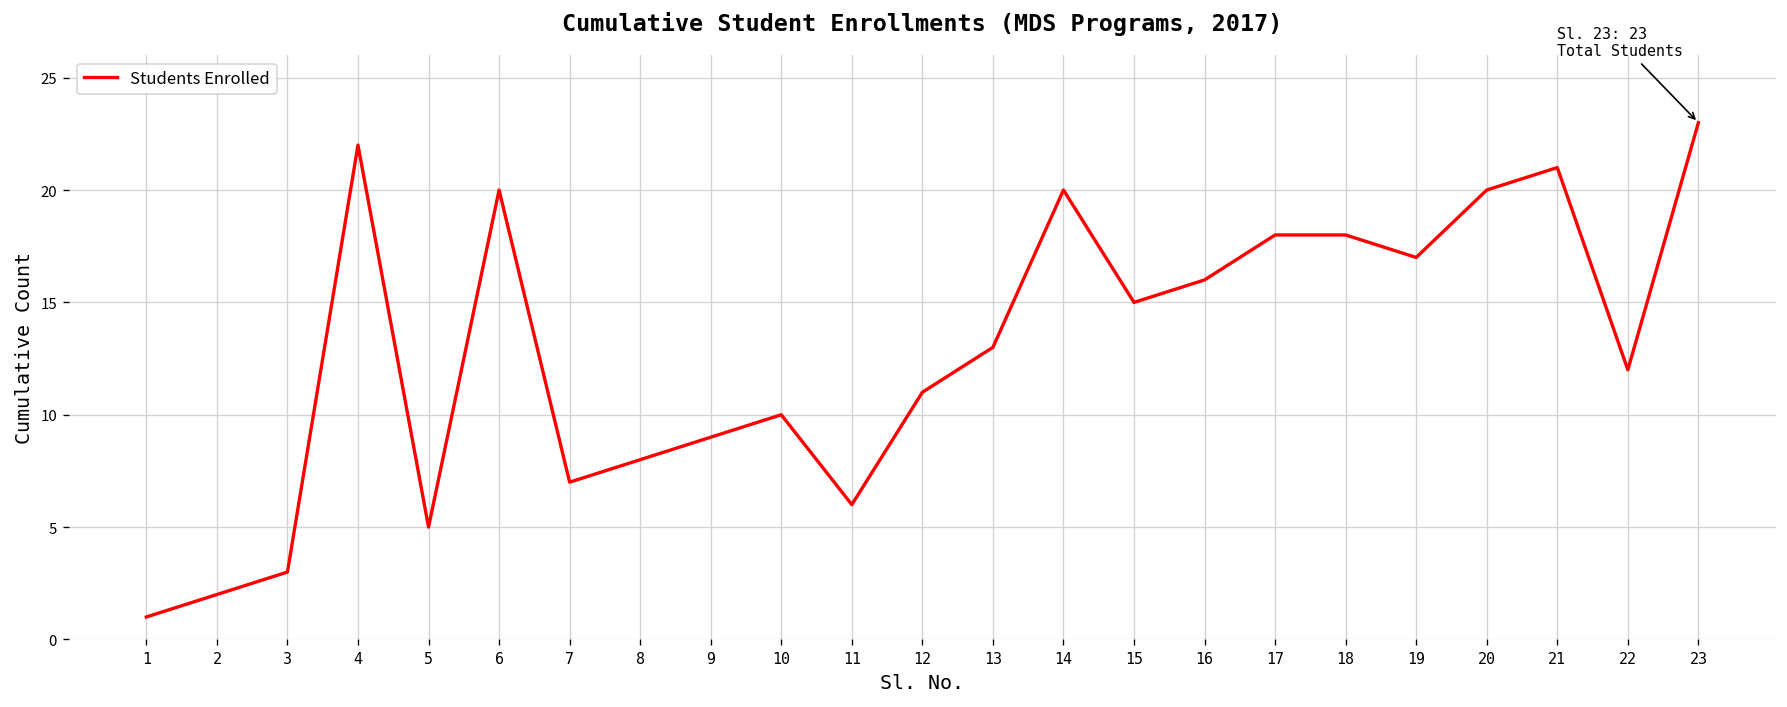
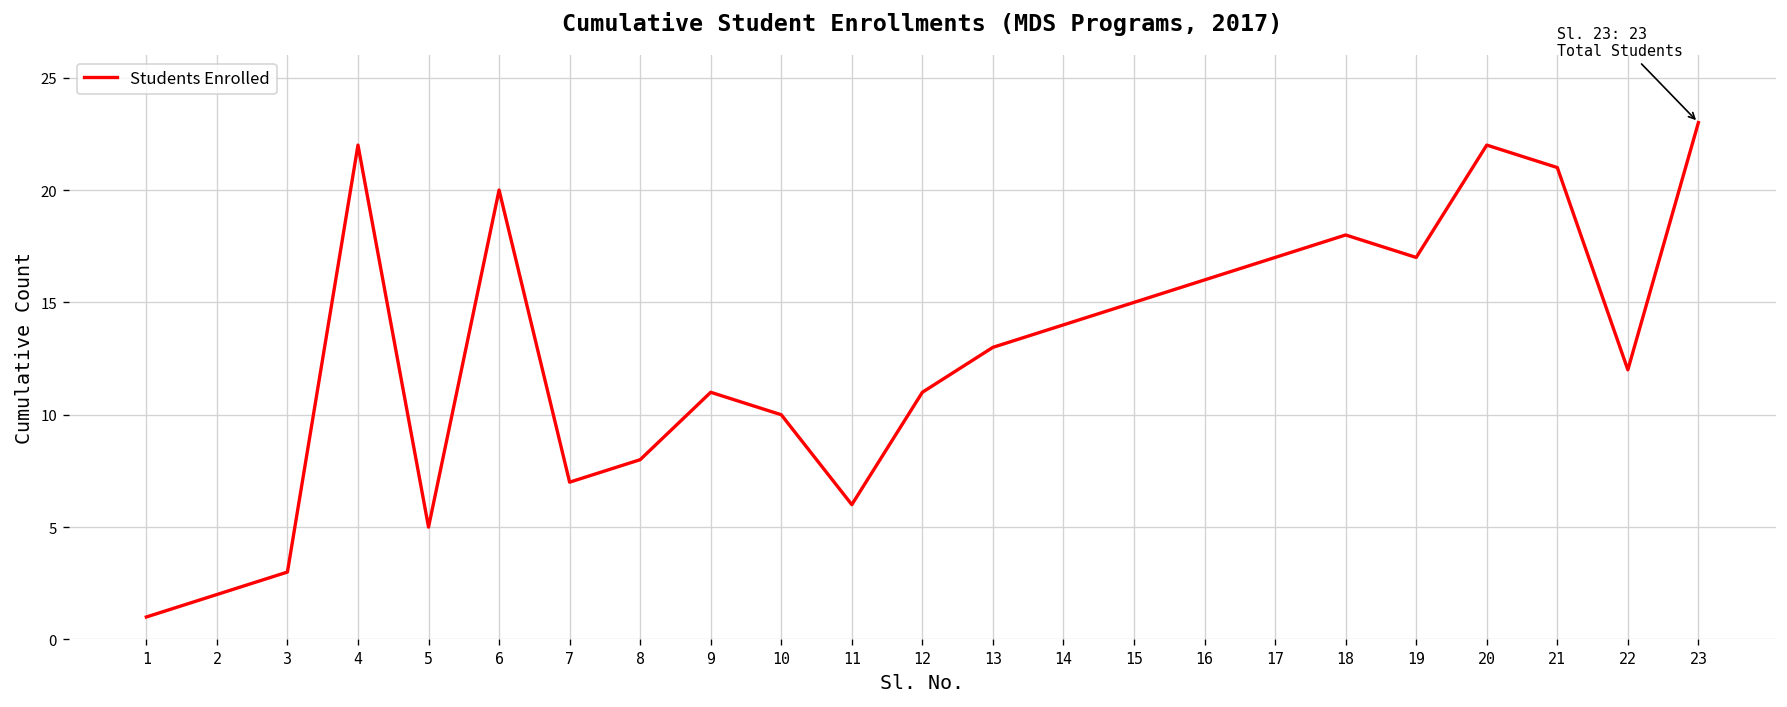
  {
    "1": 1,
    "2": 2,
    "3": 3,
    "4": 22,
    "5": 5,
    "6": 20,
    "7": 7,
    "8": 8,
-   "9": 9,
+   "9": 11,
    "10": 10,
    "11": 6,
    "12": 11,
    "13": 13,
-   "14": 20,
+   "14": 14,
    "15": 15,
    "16": 16,
-   "17": 18,
+   "17": 17,
    "18": 18,
    "19": 17,
-   "20": 20,
+   "20": 22,
    "21": 21,
    "22": 12
  }
